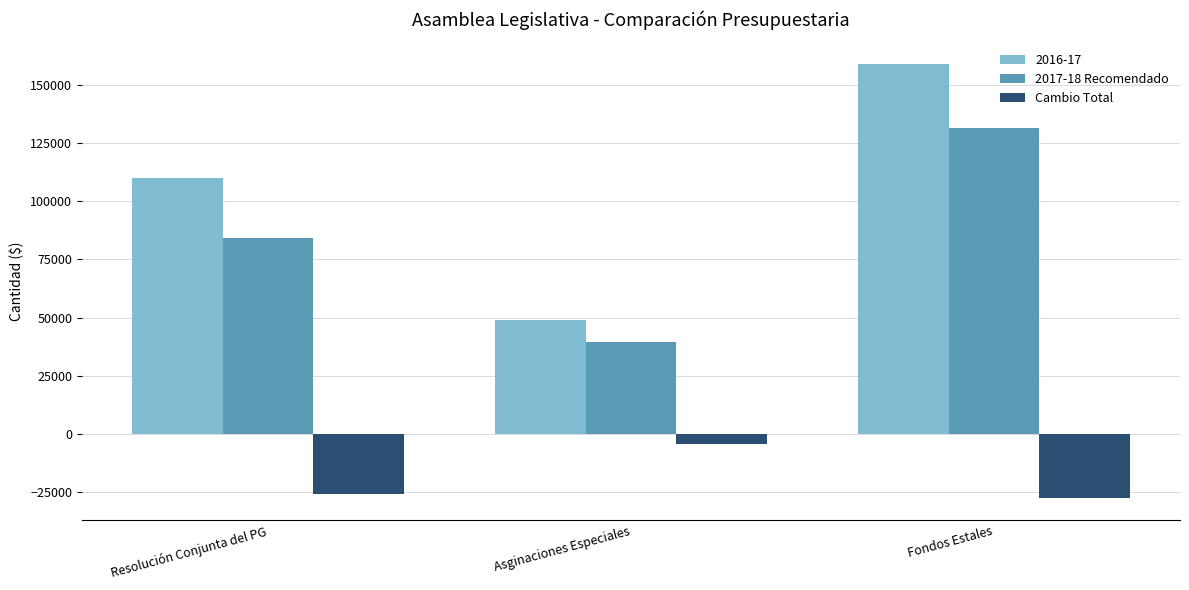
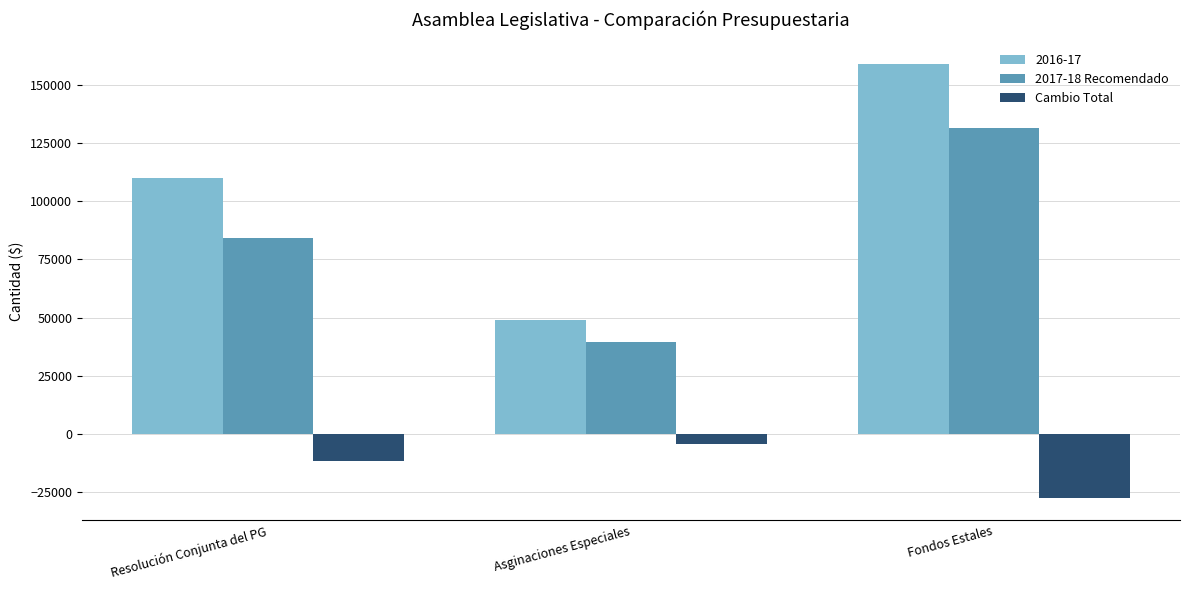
  {
    "Cambio Total": {
-     "Resolución Conjunta del PG": -26000,
+     "Resolución Conjunta del PG": -11000,
      "Asginaciones Especiales": -4000,
      "Fondos Estales": -28000
    }
  }
